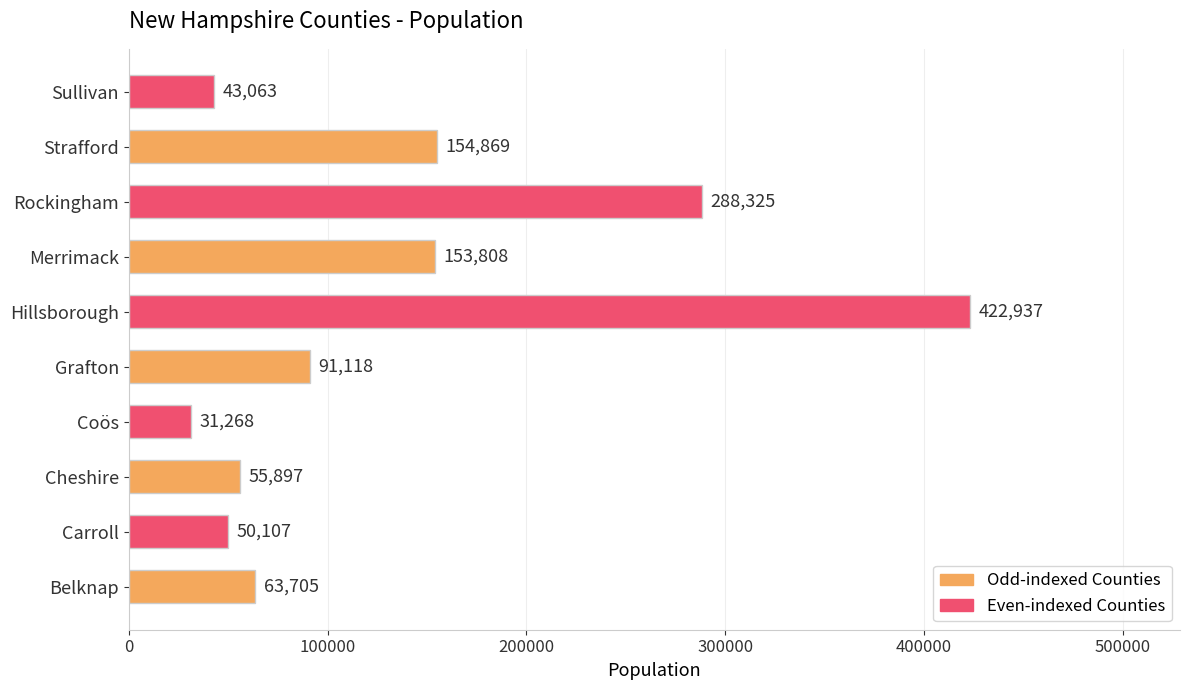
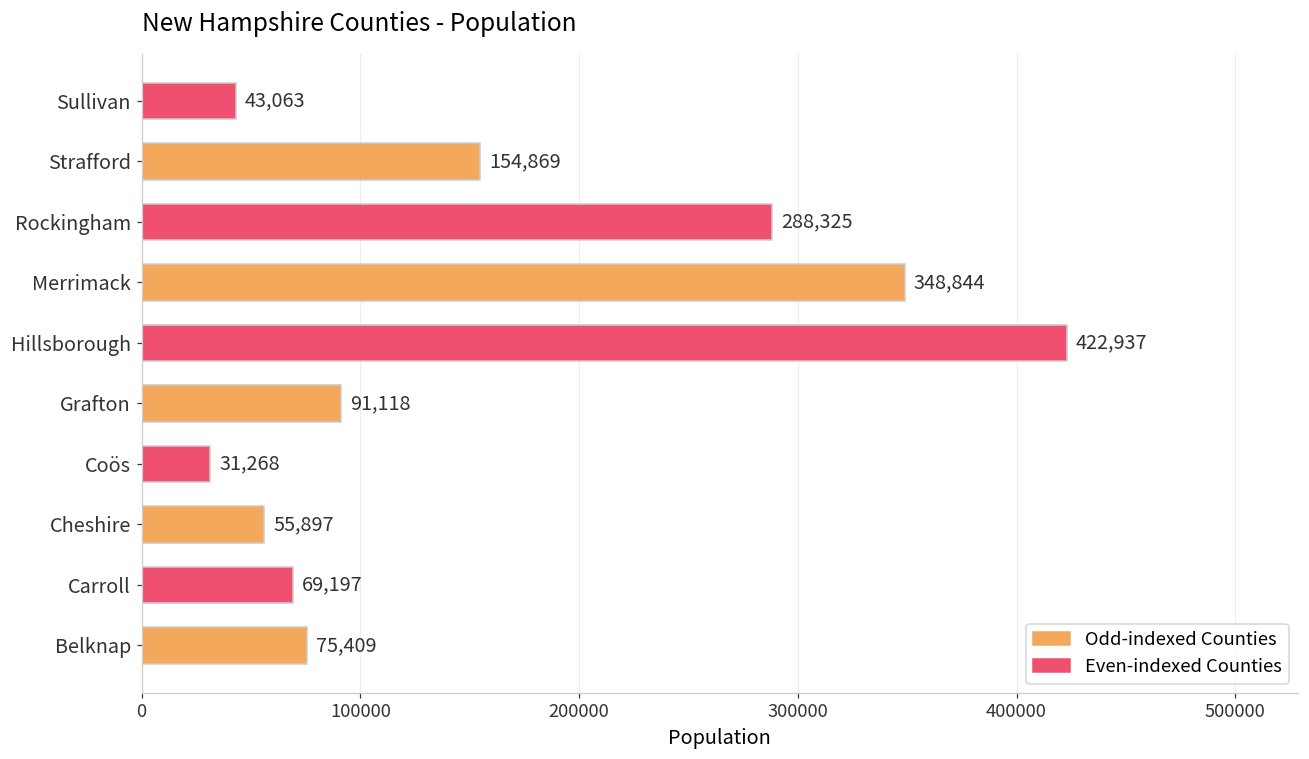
  {
    "Sullivan": "43,063",
    "Strafford": "154,869",
    "Rockingham": "288,325",
-   "Merrimack": "153,808",
+   "Merrimack": "348,844",
    "Hillsborough": "422,937",
    "Grafton": "91,118",
    "Coös": "31,268",
    "Cheshire": "55,897",
-   "Carroll": "50,107",
-   "Belknap": "63,705"
+   "Carroll": "69,197",
+   "Belknap": "75,409"
  }
